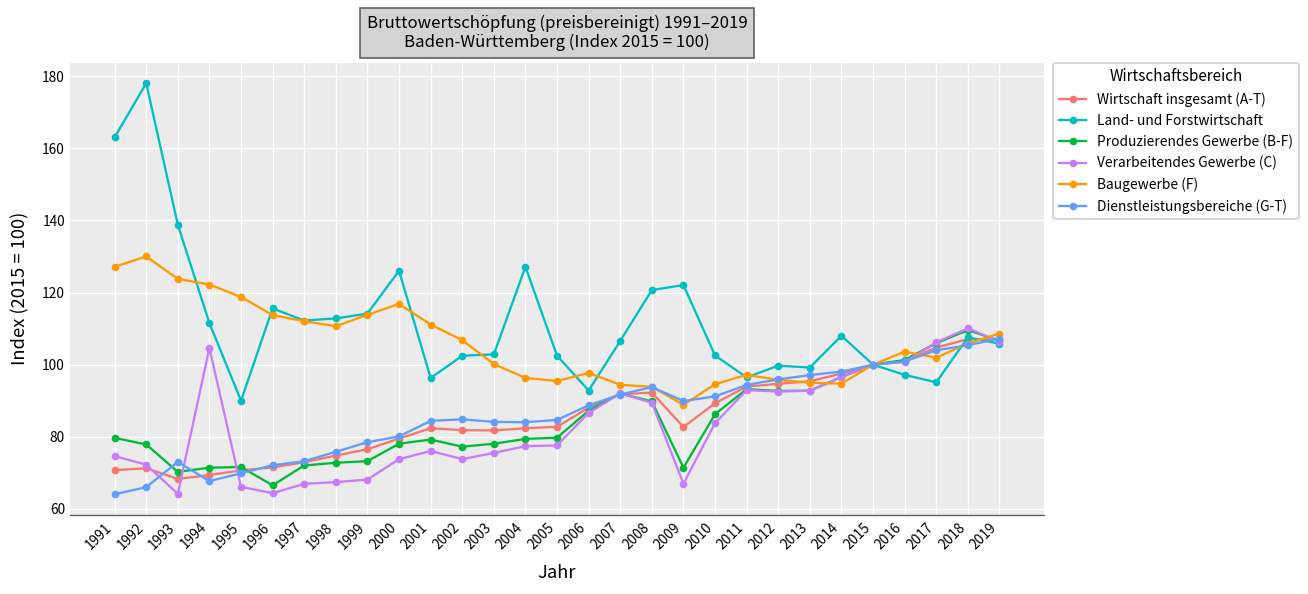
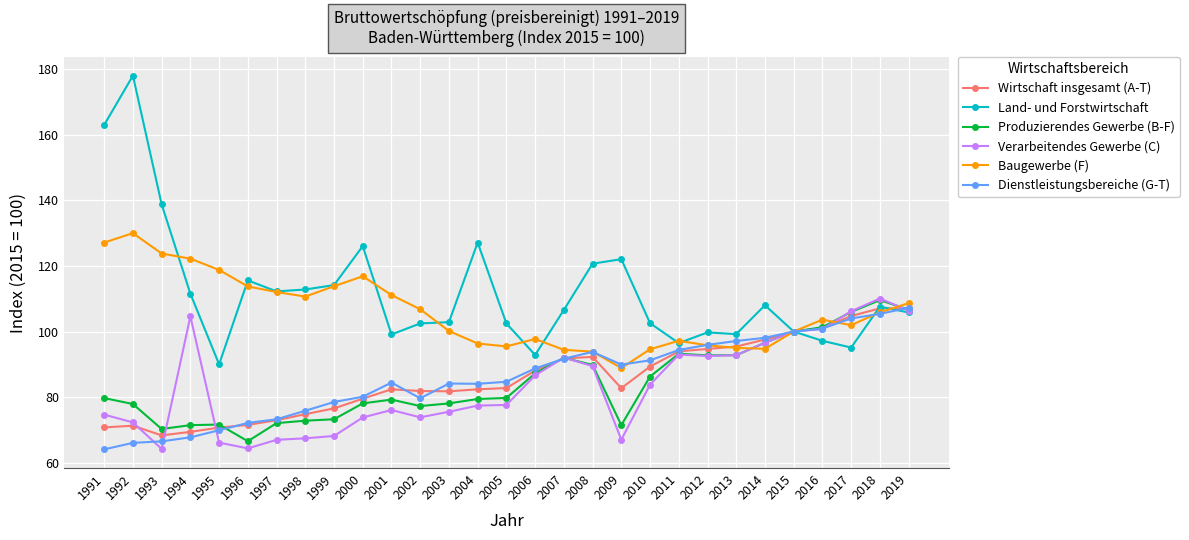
  {
    "Wirtschaft insgesamt (A-T)": {
      "1991": 71,
      "1992": 71,
      "1993": 68,
      "1994": 69,
      "1995": 71,
      "1998": 75,
      "1999": 77,
      "2001": 82,
      "2002": 82,
      "2003": 82,
      "2004": 82,
      "2005": 83,
      "2008": 92,
      "2009": 83,
      "2010": 89,
      "2012": 95
    },
    "Land- und Forstwirtschaft": {
      "1991": 163,
      "1992": 178,
      "1993": 139,
      "1994": 112,
      "1995": 90,
      "1996": 116,
      "1998": 113,
      "2000": 126,
-     "2001": 96,
+     "2001": 99,
      "2002": 102,
      "2003": 103,
      "2004": 127,
      "2005": 102,
      "2006": 93,
      "2007": 107,
      "2008": 121,
      "2009": 122,
      "2010": 103,
      "2012": 100,
      "2013": 99,
      "2014": 108,
      "2016": 97,
      "2017": 95
    },
    "Produzierendes Gewerbe (B-F)": {
      "1991": 80,
      "1992": 78,
      "1993": 70,
      "1994": 71,
      "1995": 72,
      "1996": 67,
      "1997": 72,
      "1998": 73,
      "1999": 73,
      "2000": 78,
      "2001": 79,
      "2002": 77,
      "2003": 78,
      "2004": 79,
      "2005": 80,
      "2009": 71,
      "2010": 86
    },
    "Verarbeitendes Gewerbe (C)": {
      "1991": 75,
      "1992": 72,
      "1993": 64,
      "1994": 105,
      "1995": 66,
      "1996": 64,
      "1997": 67,
      "1998": 67,
      "1999": 68,
      "2000": 74,
      "2001": 76,
      "2002": 74,
      "2003": 76,
      "2004": 77,
      "2005": 78,
      "2009": 67,
      "2010": 84
    },
    "Baugewerbe (F)": {
      "1991": 127,
      "1992": 130,
      "1993": 124,
      "1994": 122,
      "1995": 119,
      "1996": 114,
      "1998": 111,
      "2000": 117,
      "2001": 111,
      "2002": 107,
      "2003": 100,
      "2004": 96,
      "2005": 95,
      "2006": 98,
      "2007": 94,
      "2009": 89,
      "2010": 95,
      "2014": 95,
      "2016": 104,
      "2017": 102,
      "2019": 109
    },
    "Dienstleistungsbereiche (G-T)": {
      "1991": 64,
      "1992": 66,
-     "1993": 73,
+     "1993": 67,
      "1994": 68,
      "1995": 70,
      "1998": 76,
      "1999": 79,
      "2001": 84,
-     "2002": 85,
+     "2002": 80,
      "2003": 84,
      "2004": 84,
      "2005": 85,
      "2009": 90,
      "2010": 91,
      "2013": 97
    }
  }
